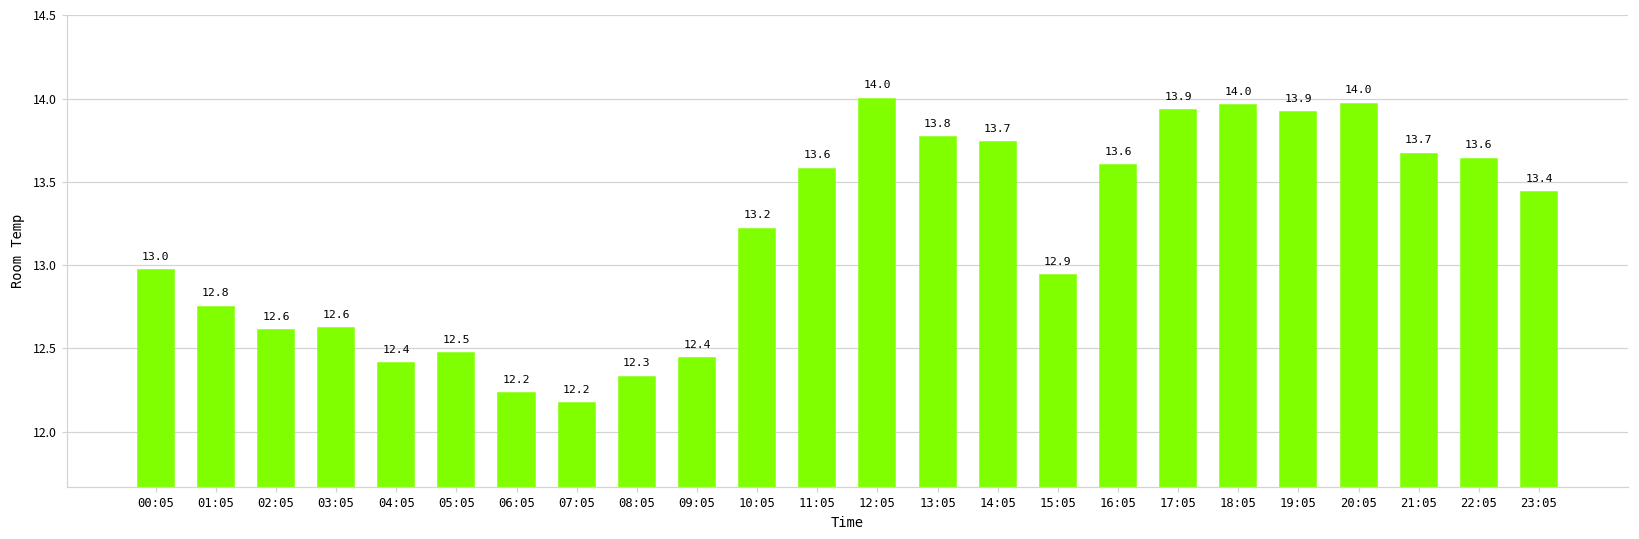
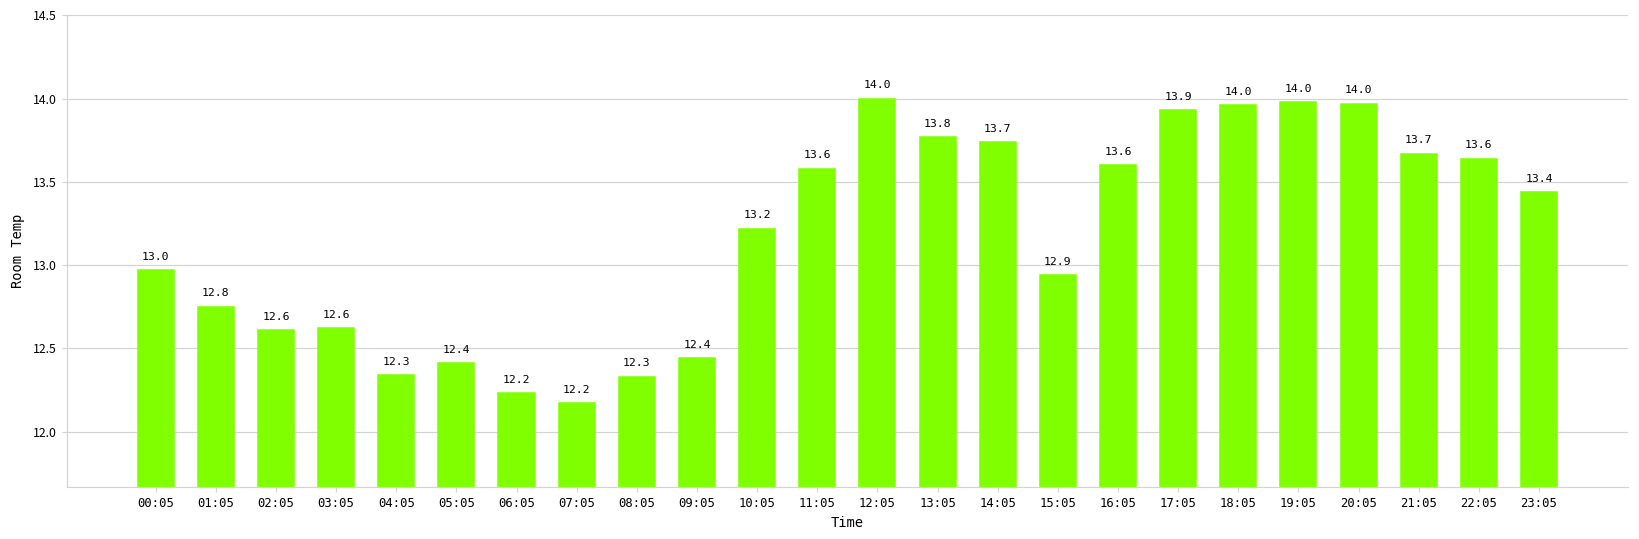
  {
    "00:05": 13.0,
    "01:05": 12.8,
    "02:05": 12.6,
    "03:05": 12.6,
-   "04:05": 12.4,
-   "05:05": 12.5,
+   "04:05": 12.3,
+   "05:05": 12.4,
    "06:05": 12.2,
    "07:05": 12.2,
    "08:05": 12.3,
    "09:05": 12.4,
    "10:05": 13.2,
    "11:05": 13.6,
    "12:05": 14.0,
    "13:05": 13.8,
    "14:05": 13.7,
    "15:05": 12.9,
    "16:05": 13.6,
    "17:05": 13.9,
    "18:05": 14.0,
-   "19:05": 13.9,
+   "19:05": 14.0,
    "20:05": 14.0,
    "21:05": 13.7,
    "22:05": 13.6,
    "23:05": 13.4
  }
